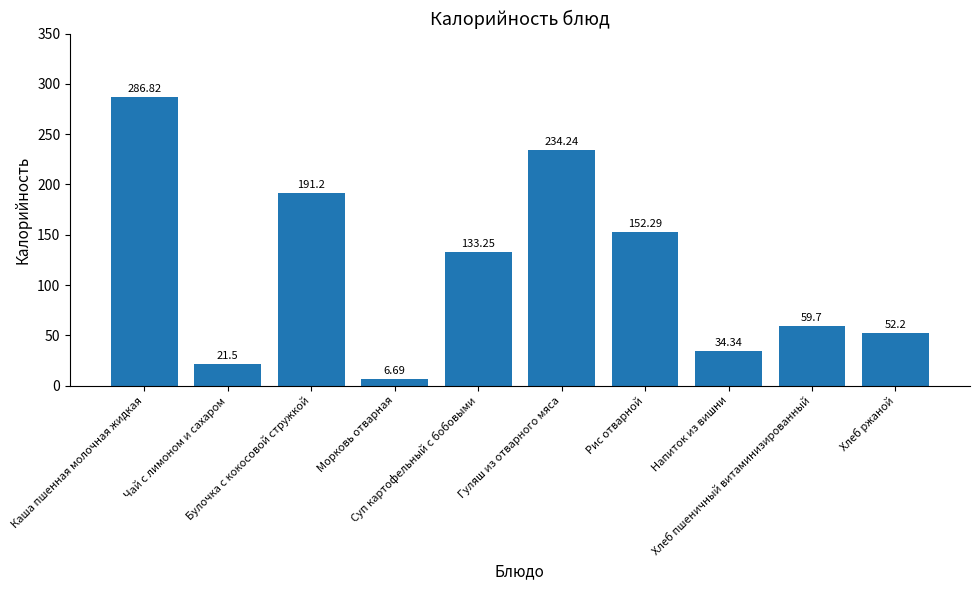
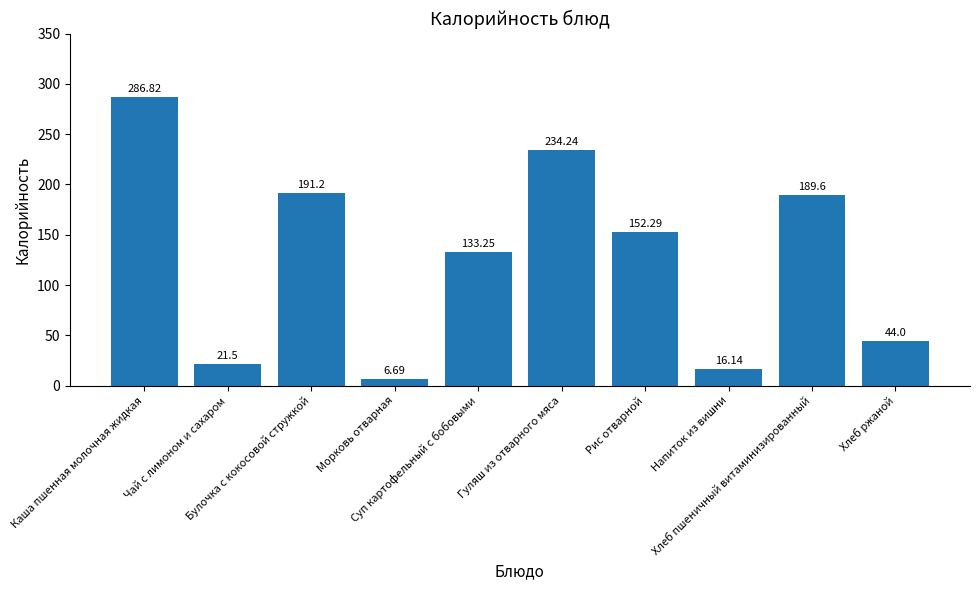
  {
    "Каша пшенная молочная жидкая": 286.82,
    "Чай с лимоном и сахаром": 21.5,
    "Булочка с кокосовой стружкой": 191.2,
    "Морковь отварная": 6.69,
    "Суп картофельный с бобовыми": 133.25,
    "Гуляш из отварного мяса": 234.24,
    "Рис отварной": 152.29,
-   "Напиток из вишни": 34.34,
-   "Хлеб пшеничный витаминизированный": 59.7,
-   "Хлеб ржаной": 52.2
+   "Напиток из вишни": 16.14,
+   "Хлеб пшеничный витаминизированный": 189.6,
+   "Хлеб ржаной": 44.0
  }
